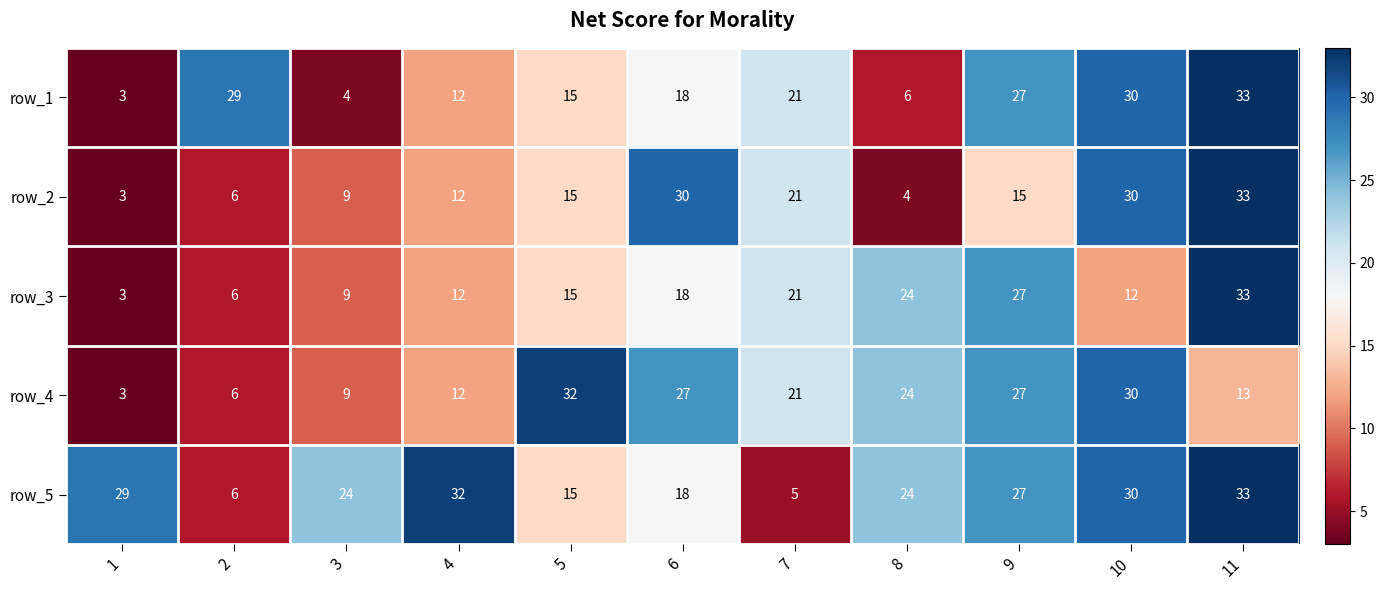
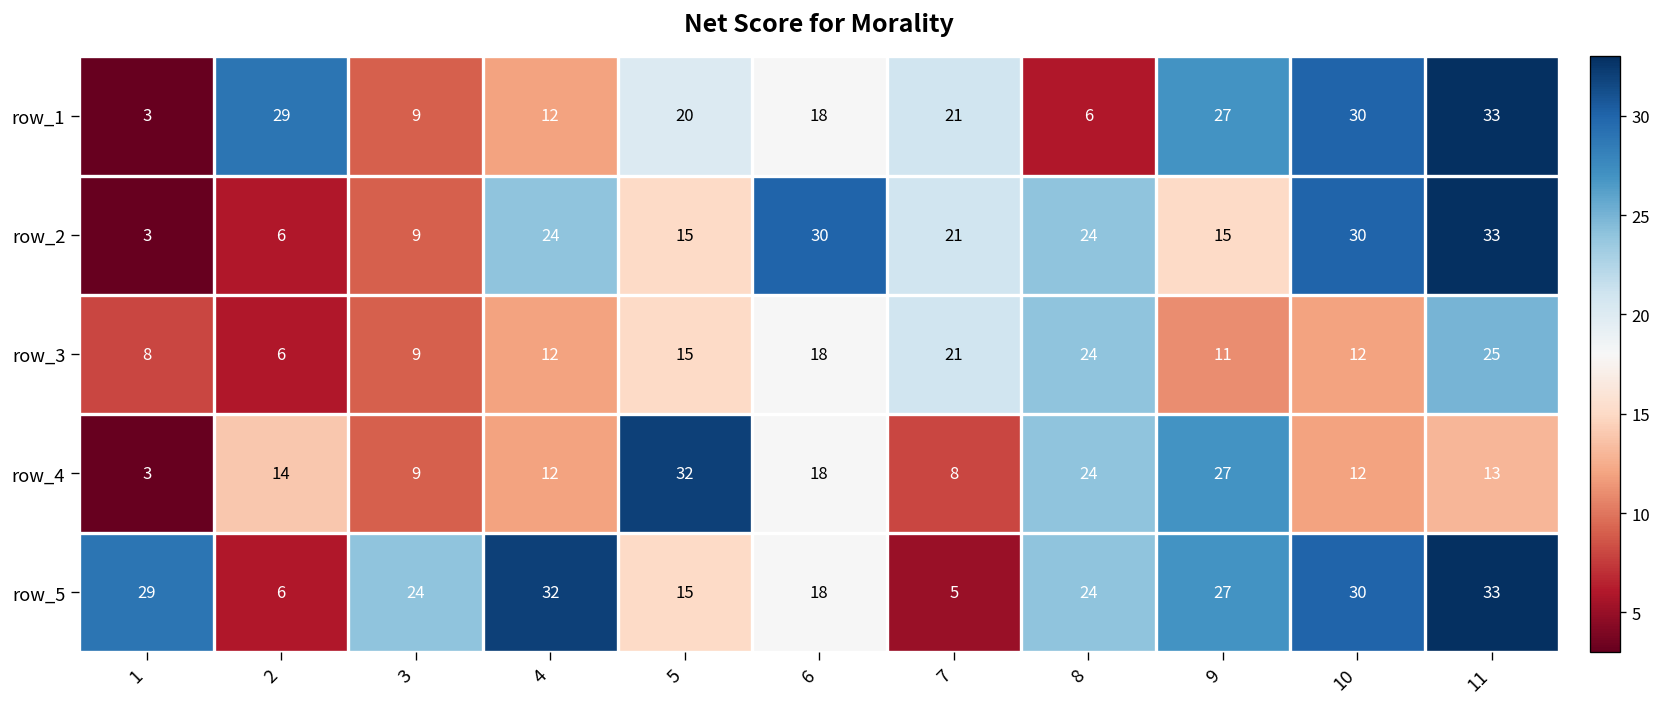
  {
    "row_1": {
      "1": 3,
      "2": 29,
-     "3": 4,
+     "3": 9,
      "4": 12,
-     "5": 15,
+     "5": 20,
      "6": 18,
      "7": 21,
      "8": 6,
      "9": 27,
      "10": 30,
      "11": 33
    },
    "row_2": {
      "1": 3,
      "2": 6,
      "3": 9,
-     "4": 12,
+     "4": 24,
      "5": 15,
      "6": 30,
      "7": 21,
-     "8": 4,
+     "8": 24,
      "9": 15,
      "10": 30,
      "11": 33
    },
    "row_3": {
-     "1": 3,
+     "1": 8,
      "2": 6,
      "3": 9,
      "4": 12,
      "5": 15,
      "6": 18,
      "7": 21,
      "8": 24,
-     "9": 27,
+     "9": 11,
      "10": 12,
-     "11": 33
+     "11": 25
    },
    "row_4": {
      "1": 3,
-     "2": 6,
+     "2": 14,
      "3": 9,
      "4": 12,
      "5": 32,
-     "6": 27,
-     "7": 21,
+     "6": 18,
+     "7": 8,
      "8": 24,
      "9": 27,
-     "10": 30,
+     "10": 12,
      "11": 13
    },
    "row_5": {
      "1": 29,
      "2": 6,
      "3": 24,
      "4": 32,
      "5": 15,
      "6": 18,
      "7": 5,
      "8": 24,
      "9": 27,
      "10": 30,
      "11": 33
    }
  }
